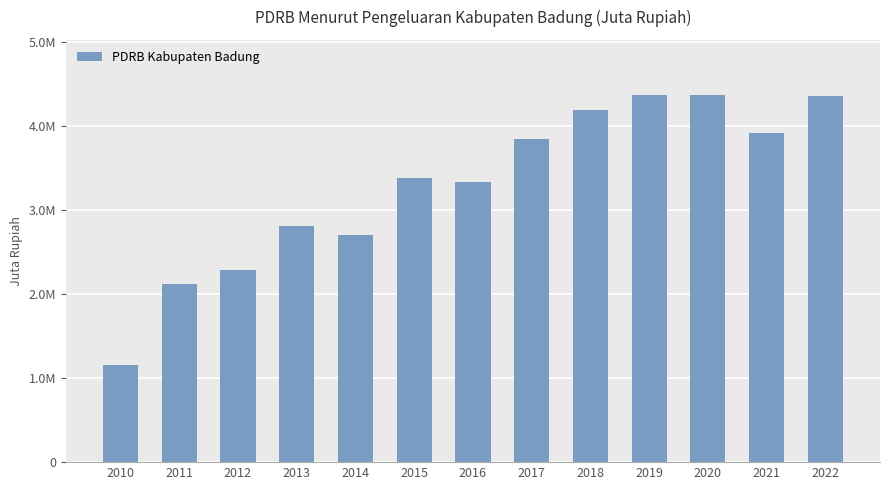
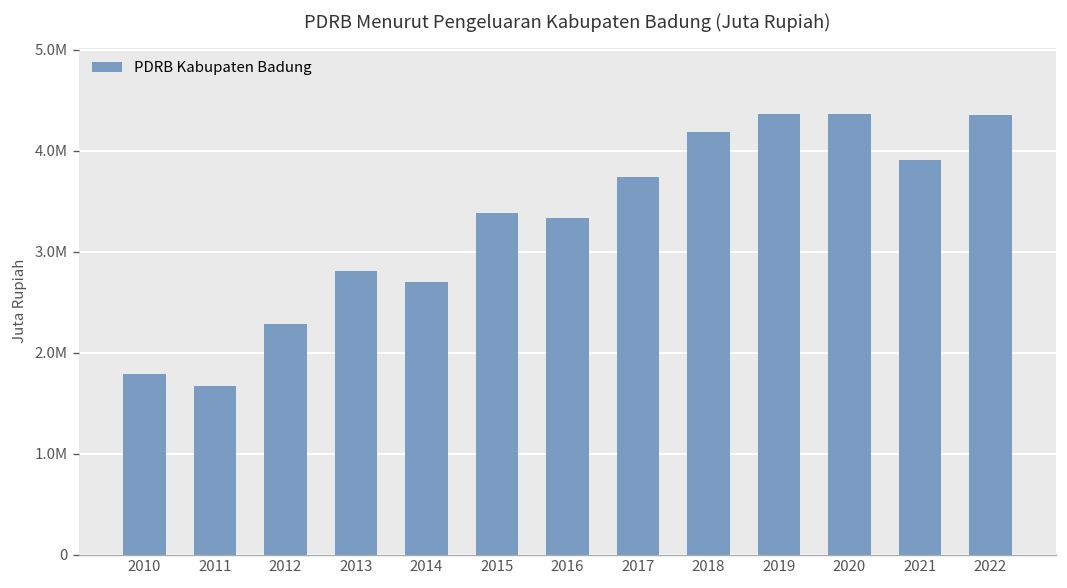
  {
-   "2010": 1200000,
-   "2011": 2100000,
+   "2010": 1800000,
+   "2011": 1700000,
    "2012": 2300000,
    "2013": 2800000,
    "2014": 2700000,
    "2015": 3400000,
    "2016": 3300000,
-   "2017": 3800000,
+   "2017": 3700000,
    "2018": 4200000,
    "2019": 4400000,
    "2020": 4400000,
    "2021": 3900000,
    "2022": 4400000
  }
